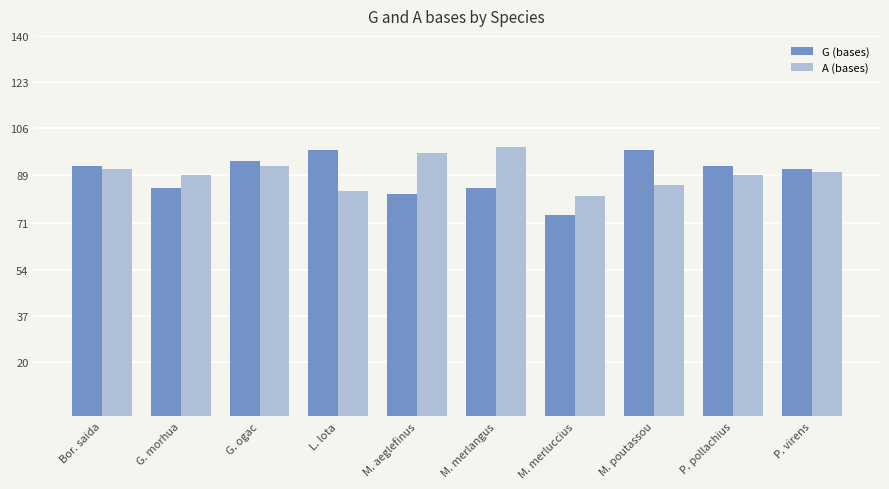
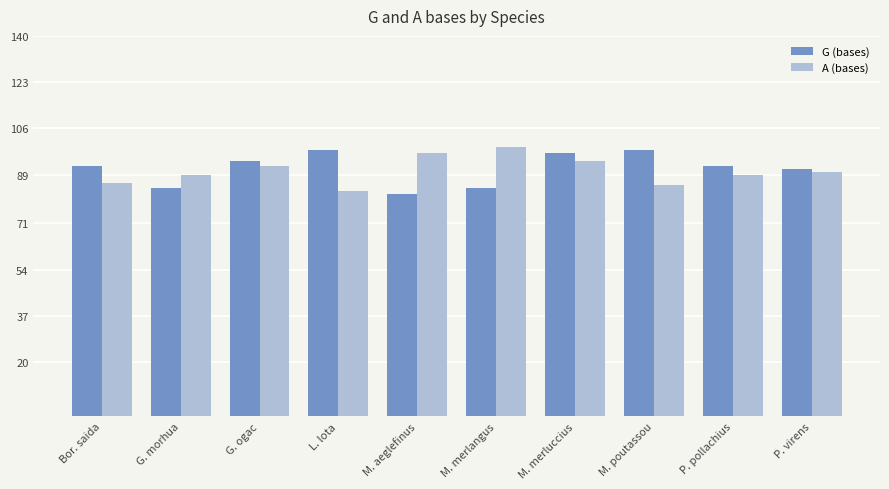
  {
    "G (bases)": {
      "Bor. saida": 92,
      "G. morhua": 84,
      "G. ogac": 94,
      "L. lota": 98,
      "M. aeglefinus": 82,
      "M. merlangus": 84,
-     "M. merluccius": 74,
+     "M. merluccius": 97,
      "M. poutassou": 98,
      "P. pollachius": 92,
      "P. virens": 91
    },
    "A (bases)": {
-     "Bor. saida": 91,
+     "Bor. saida": 86,
      "G. morhua": 89,
      "G. ogac": 92,
      "L. lota": 83,
      "M. aeglefinus": 97,
      "M. merlangus": 99,
-     "M. merluccius": 81,
+     "M. merluccius": 94,
      "M. poutassou": 85,
      "P. pollachius": 89,
      "P. virens": 90
    }
  }
